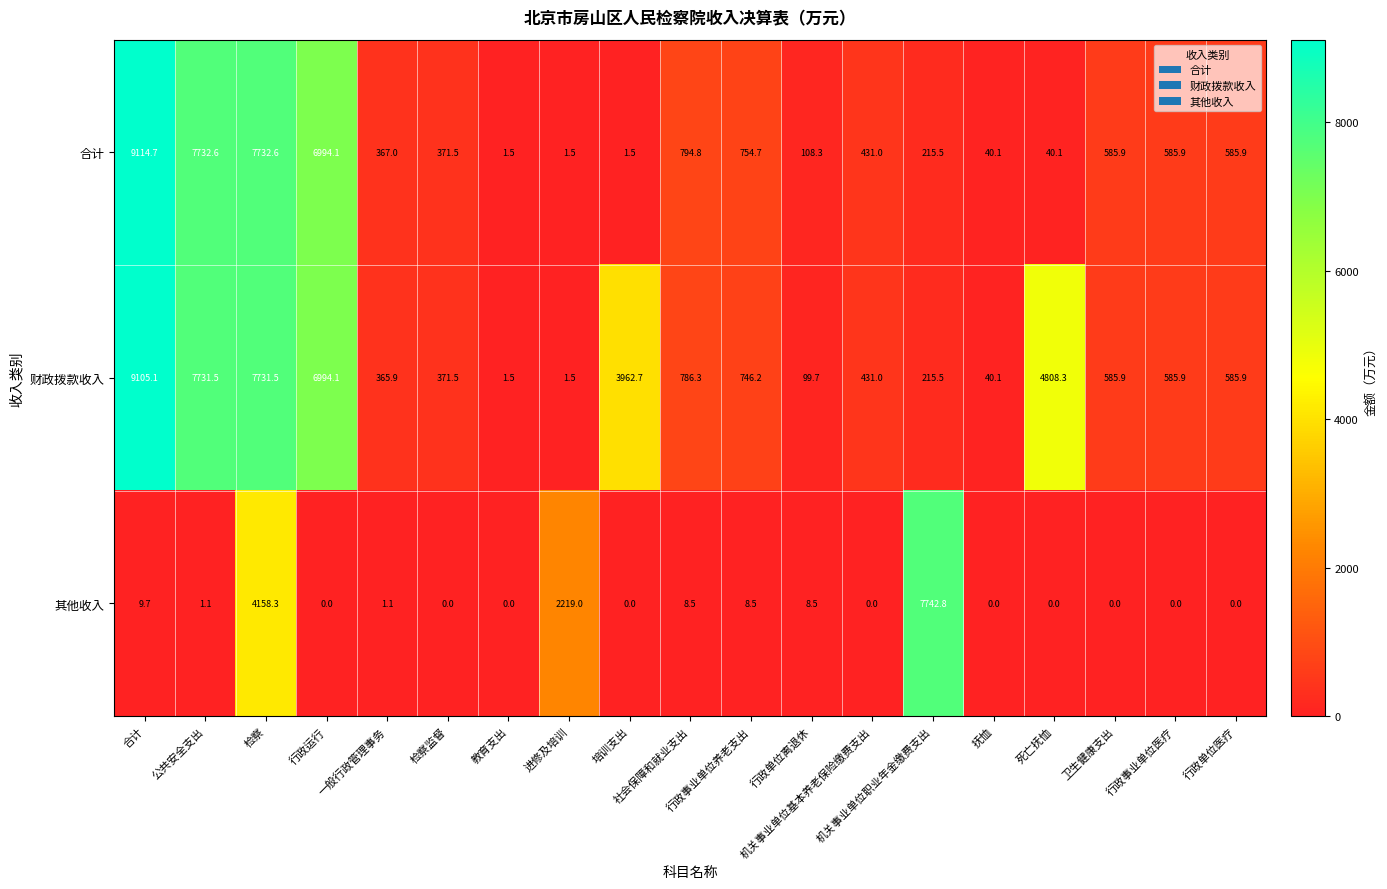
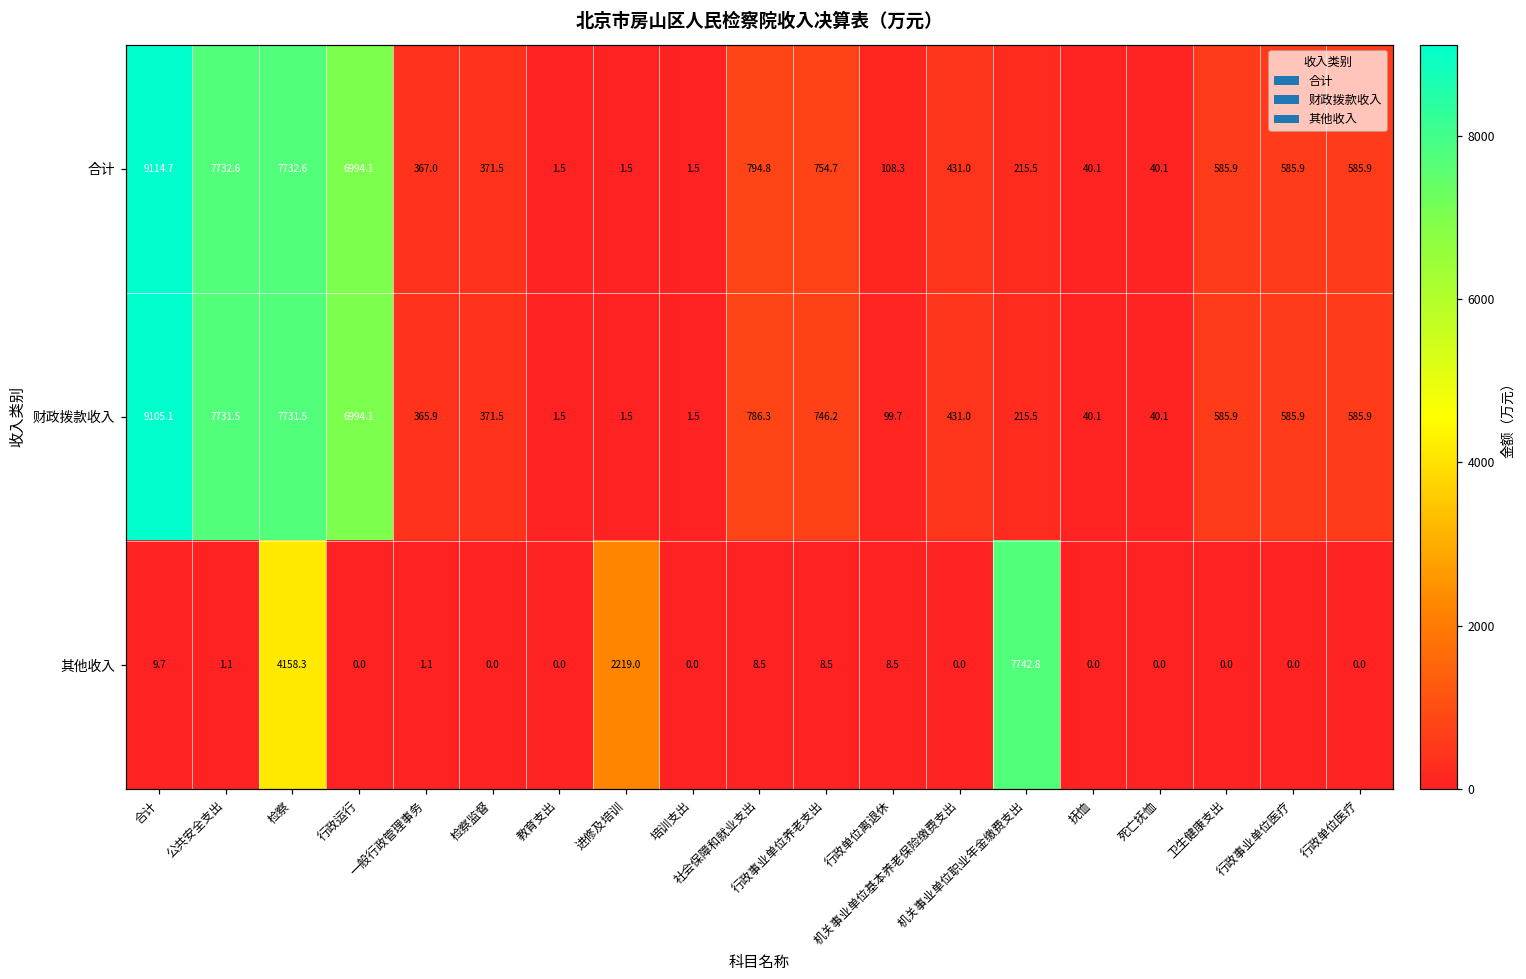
  {
    "合计": {
      "合计": 9114.7,
      "公共安全支出": 7732.6,
      "检察": 7732.6,
      "行政运行": 6994.1,
      "一般行政管理事务": 367.0,
      "检察监督": 371.5,
      "教育支出": 1.5,
      "进修及培训": 1.5,
      "培训支出": 1.5,
      "社会保障和就业支出": 794.8,
      "行政事业单位养老支出": 754.7,
      "行政单位离退休": 108.3,
      "机关事业单位基本养老保险缴费支出": 431.0,
      "机关事业单位职业年金缴费支出": 215.5,
      "抚恤": 40.1,
      "死亡抚恤": 40.1,
      "卫生健康支出": 585.9,
      "行政事业单位医疗": 585.9,
      "行政单位医疗": 585.9
    },
    "财政拨款收入": {
      "合计": 9105.1,
      "公共安全支出": 7731.5,
      "检察": 7731.5,
      "行政运行": 6994.1,
      "一般行政管理事务": 365.9,
      "检察监督": 371.5,
      "教育支出": 1.5,
      "进修及培训": 1.5,
-     "培训支出": 3962.7,
+     "培训支出": 1.5,
      "社会保障和就业支出": 786.3,
      "行政事业单位养老支出": 746.2,
      "行政单位离退休": 99.7,
      "机关事业单位基本养老保险缴费支出": 431.0,
      "机关事业单位职业年金缴费支出": 215.5,
      "抚恤": 40.1,
-     "死亡抚恤": 4808.3,
+     "死亡抚恤": 40.1,
      "卫生健康支出": 585.9,
      "行政事业单位医疗": 585.9,
      "行政单位医疗": 585.9
    },
    "其他收入": {
      "合计": 9.7,
      "公共安全支出": 1.1,
      "检察": 4158.3,
      "行政运行": 0.0,
      "一般行政管理事务": 1.1,
      "检察监督": 0.0,
      "教育支出": 0.0,
      "进修及培训": 2219.0,
      "培训支出": 0.0,
      "社会保障和就业支出": 8.5,
      "行政事业单位养老支出": 8.5,
      "行政单位离退休": 8.5,
      "机关事业单位基本养老保险缴费支出": 0.0,
      "机关事业单位职业年金缴费支出": 7742.8,
      "抚恤": 0.0,
      "死亡抚恤": 0.0,
      "卫生健康支出": 0.0,
      "行政事业单位医疗": 0.0,
      "行政单位医疗": 0.0
    }
  }
